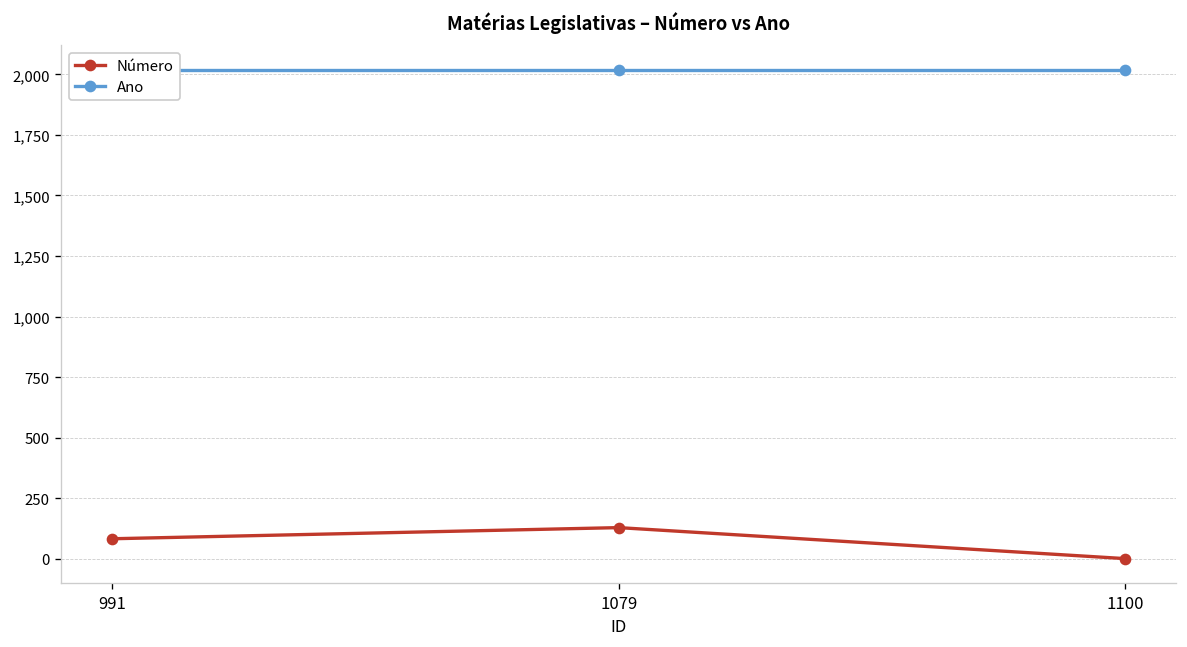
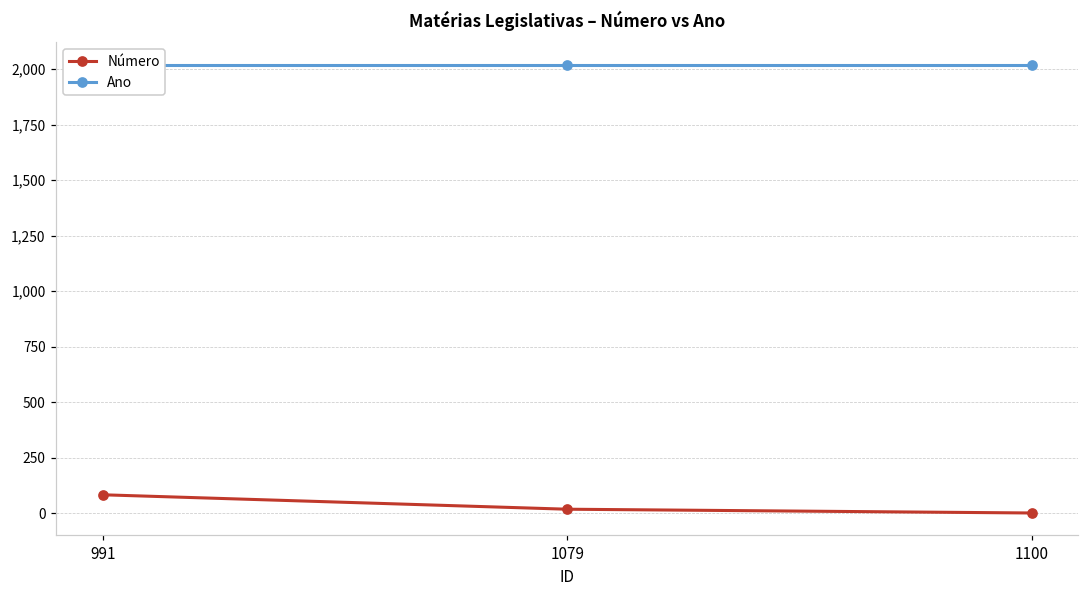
  {
    "Número": {
      "991": "80",
-     "1079": "130",
+     "1079": "20",
      "1100": "0"
    },
    "Ano": {
      "1079": "2,020",
      "1100": "2,020"
    }
  }
